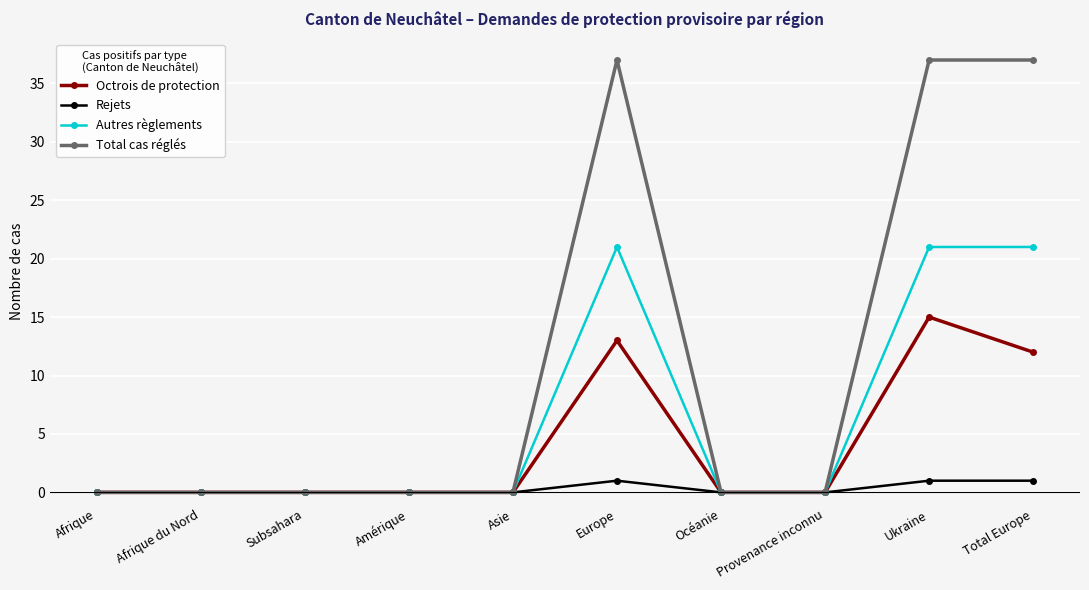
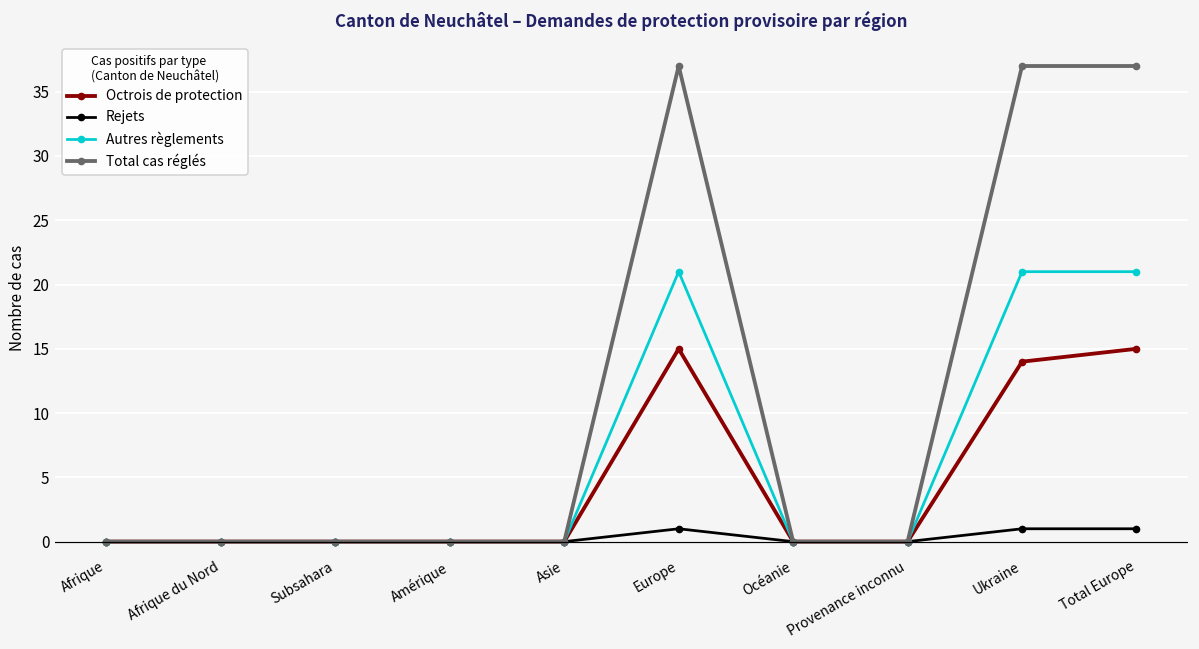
  {
    "Octrois de protection": {
-     "Europe": 13,
-     "Ukraine": 15,
-     "Total Europe": 12
+     "Europe": 15,
+     "Ukraine": 14,
+     "Total Europe": 15
    },
    "Rejets": {
      "Europe": 1,
      "Ukraine": 1,
      "Total Europe": 1
    },
    "Autres règlements": {
      "Europe": 21,
      "Ukraine": 21,
      "Total Europe": 21
    },
    "Total cas réglés": {
      "Europe": 37,
      "Ukraine": 37,
      "Total Europe": 37
    }
  }
